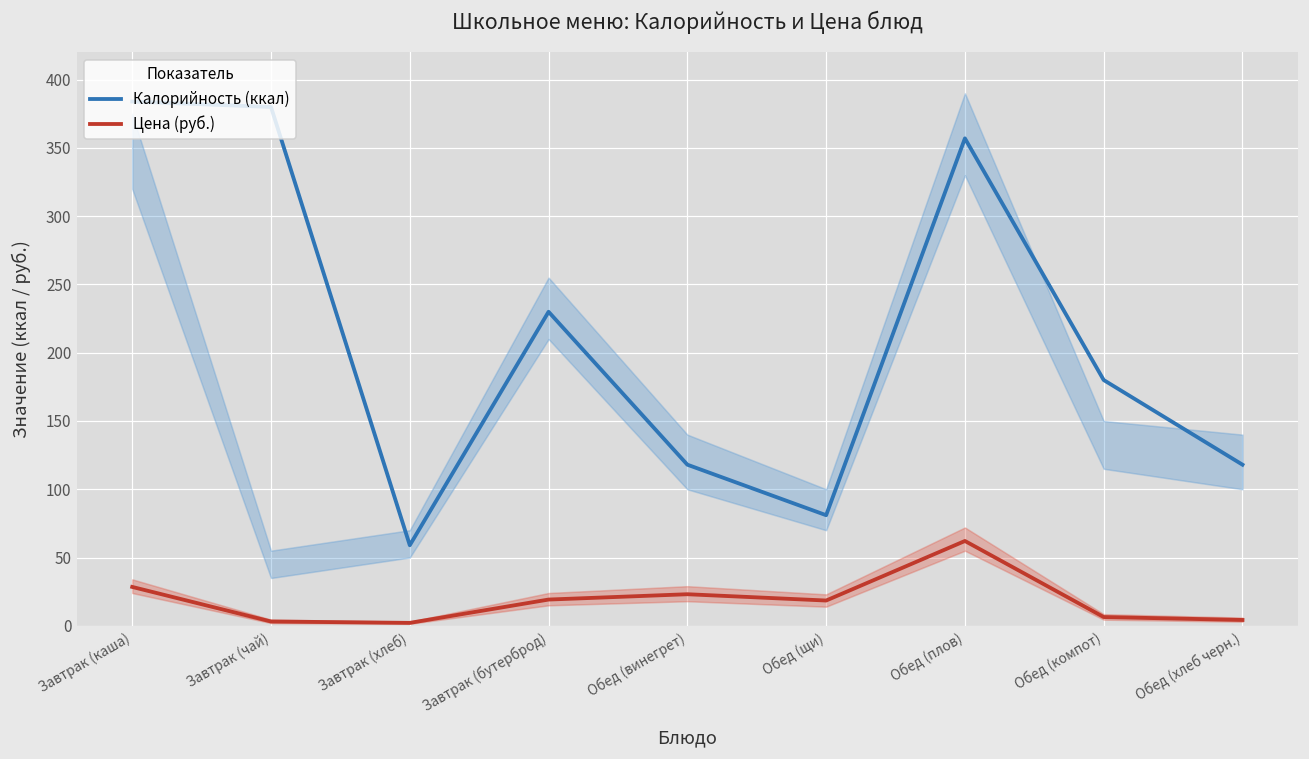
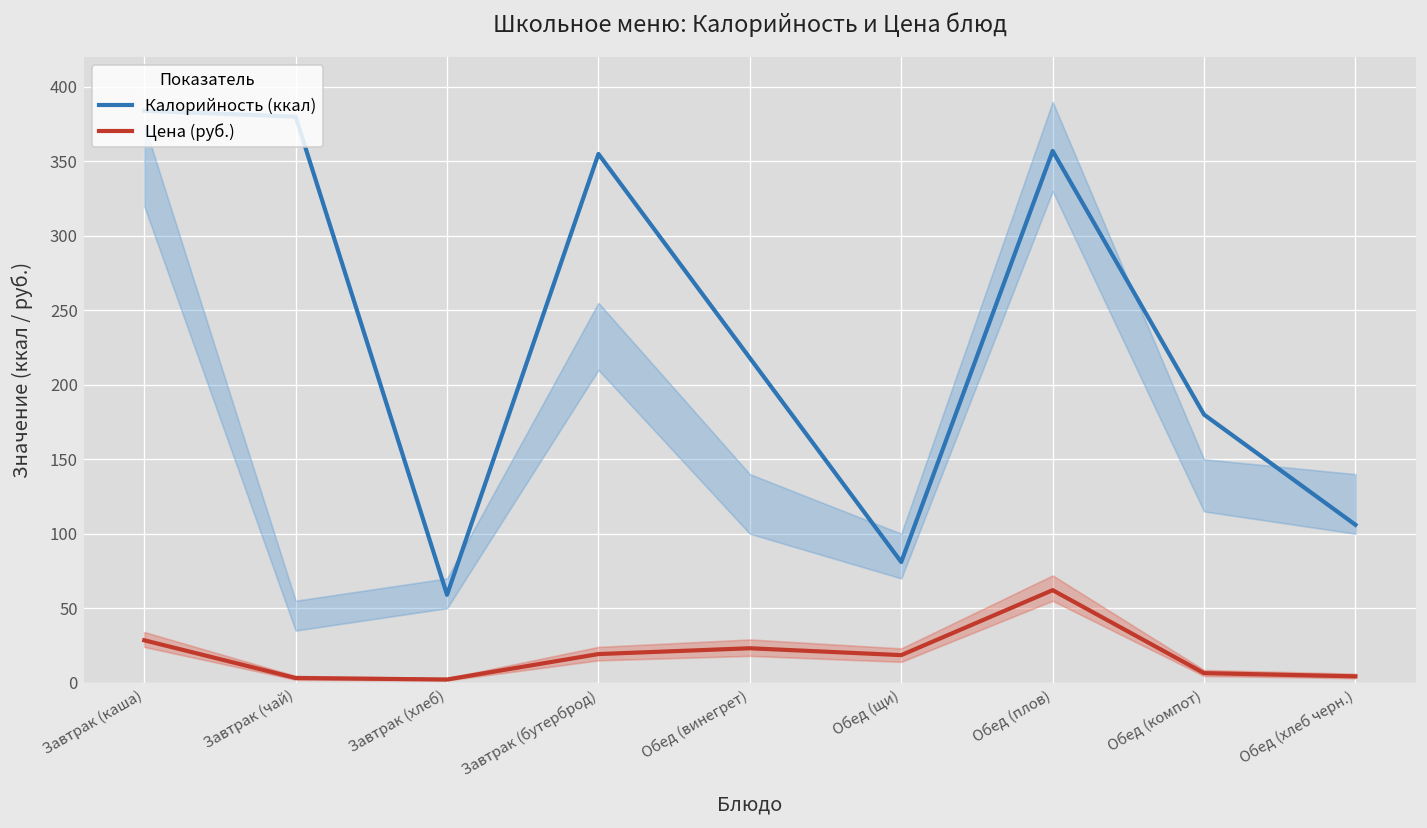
  {
    "Калорийность (ккал)": {
      "Завтрак (хлеб)": 59,
-     "Завтрак (бутерброд)": 230,
-     "Обед (винегрет)": 118,
+     "Завтрак (бутерброд)": 355,
+     "Обед (винегрет)": 218,
      "Обед (щи)": 81,
      "Обед (плов)": 357,
      "Обед (компот)": 180,
-     "Обед (хлеб черн.)": 118
+     "Обед (хлеб черн.)": 106
    }
  }
